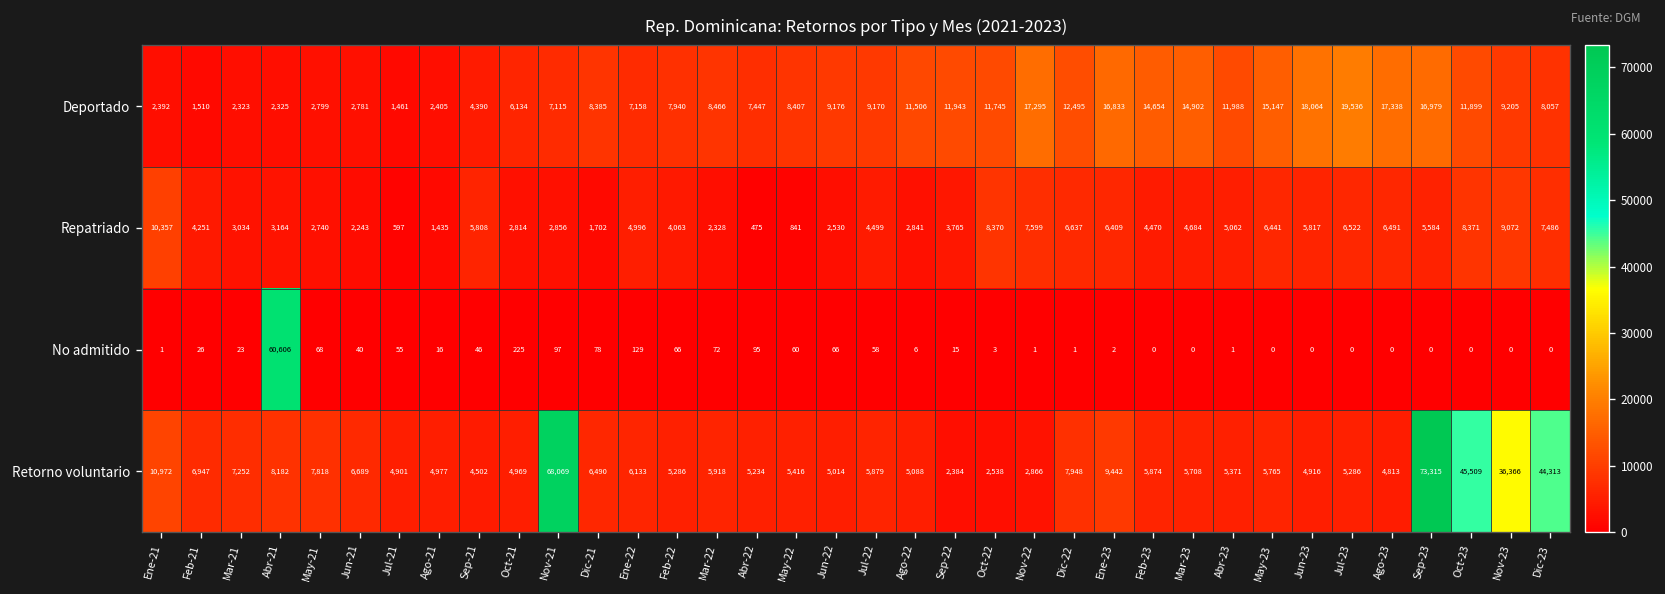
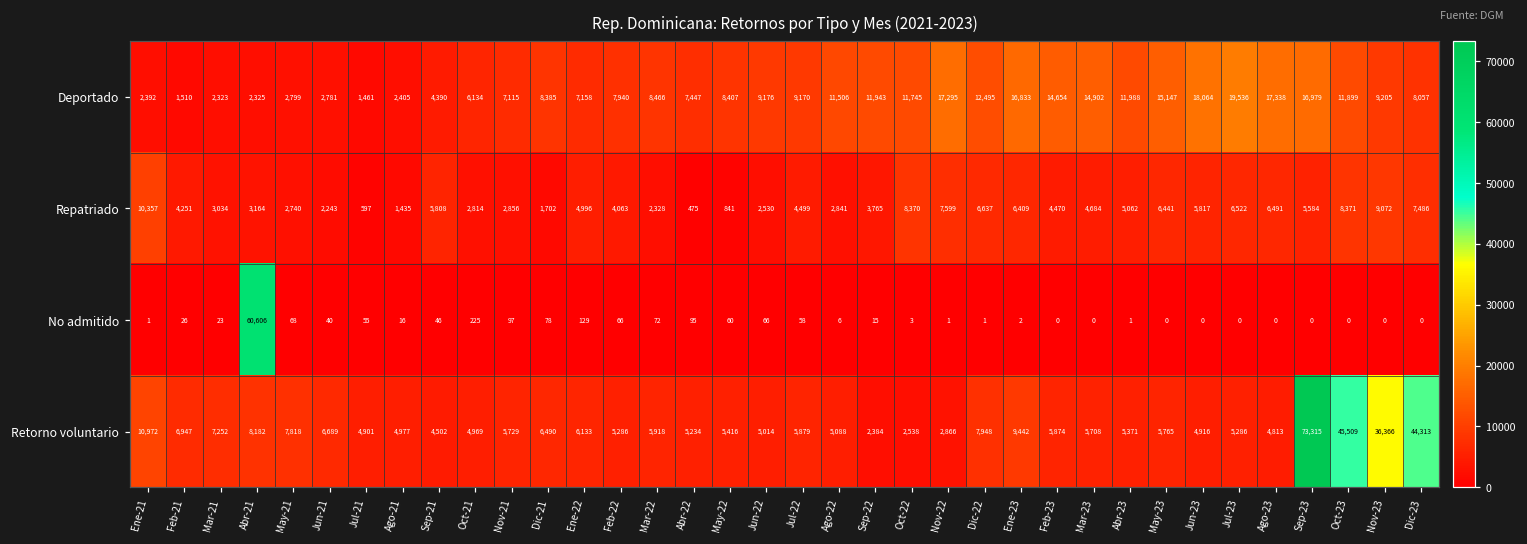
  {
    "Deportado": {
      "Ene-21": "2,392",
      "Feb-21": "1,510",
      "Mar-21": "2,323",
      "Abr-21": "2,325",
      "May-21": "2,799",
      "Jun-21": "2,781",
      "Jul-21": "1,461",
      "Ago-21": "2,405",
      "Sep-21": "4,390",
      "Oct-21": "6,134",
      "Nov-21": "7,115",
      "Dic-21": "8,385",
      "Ene-22": "7,158",
      "Feb-22": "7,940",
      "Mar-22": "8,466",
      "Abr-22": "7,447",
      "May-22": "8,407",
      "Jun-22": "9,176",
      "Jul-22": "9,170",
      "Ago-22": "11,506",
      "Sep-22": "11,943",
      "Oct-22": "11,745",
      "Nov-22": "17,295",
      "Dic-22": "12,495",
      "Ene-23": "16,833",
      "Feb-23": "14,654",
      "Mar-23": "14,902",
      "Abr-23": "11,988",
      "May-23": "15,147",
      "Jun-23": "18,064",
      "Jul-23": "19,536",
      "Ago-23": "17,338",
      "Sep-23": "16,979",
      "Oct-23": "11,899",
      "Nov-23": "9,205",
      "Dic-23": "8,057"
    },
    "Repatriado": {
      "Ene-21": "10,357",
      "Feb-21": "4,251",
      "Mar-21": "3,034",
      "Abr-21": "3,164",
      "May-21": "2,740",
      "Jun-21": "2,243",
      "Jul-21": "597",
      "Ago-21": "1,435",
      "Sep-21": "5,808",
      "Oct-21": "2,814",
      "Nov-21": "2,856",
      "Dic-21": "1,702",
      "Ene-22": "4,996",
      "Feb-22": "4,063",
      "Mar-22": "2,328",
      "Abr-22": "475",
      "May-22": "841",
      "Jun-22": "2,530",
      "Jul-22": "4,499",
      "Ago-22": "2,841",
      "Sep-22": "3,765",
      "Oct-22": "8,370",
      "Nov-22": "7,599",
      "Dic-22": "6,637",
      "Ene-23": "6,409",
      "Feb-23": "4,470",
      "Mar-23": "4,684",
      "Abr-23": "5,062",
      "May-23": "6,441",
      "Jun-23": "5,817",
      "Jul-23": "6,522",
      "Ago-23": "6,491",
      "Sep-23": "5,584",
      "Oct-23": "8,371",
      "Nov-23": "9,072",
      "Dic-23": "7,486"
    },
    "No admitido": {
      "Ene-21": "1",
      "Feb-21": "26",
      "Mar-21": "23",
      "Abr-21": "60,606",
      "May-21": "68",
      "Jun-21": "40",
      "Jul-21": "55",
      "Ago-21": "16",
      "Sep-21": "46",
      "Oct-21": "225",
      "Nov-21": "97",
      "Dic-21": "78",
      "Ene-22": "129",
      "Feb-22": "66",
      "Mar-22": "72",
      "Abr-22": "95",
      "May-22": "60",
      "Jun-22": "66",
      "Jul-22": "58",
      "Ago-22": "6",
      "Sep-22": "15",
      "Oct-22": "3",
      "Nov-22": "1",
      "Dic-22": "1",
      "Ene-23": "2",
      "Feb-23": "0",
      "Mar-23": "0",
      "Abr-23": "1",
      "May-23": "0",
      "Jun-23": "0",
      "Jul-23": "0",
      "Ago-23": "0",
      "Sep-23": "0",
      "Oct-23": "0",
      "Nov-23": "0",
      "Dic-23": "0"
    },
    "Retorno voluntario": {
      "Ene-21": "10,972",
      "Feb-21": "6,947",
      "Mar-21": "7,252",
      "Abr-21": "8,182",
      "May-21": "7,818",
      "Jun-21": "6,689",
      "Jul-21": "4,901",
      "Ago-21": "4,977",
      "Sep-21": "4,502",
      "Oct-21": "4,969",
-     "Nov-21": "68,069",
+     "Nov-21": "5,729",
      "Dic-21": "6,490",
      "Ene-22": "6,133",
      "Feb-22": "5,286",
      "Mar-22": "5,918",
      "Abr-22": "5,234",
      "May-22": "5,416",
      "Jun-22": "5,014",
      "Jul-22": "5,879",
      "Ago-22": "5,088",
      "Sep-22": "2,384",
      "Oct-22": "2,538",
      "Nov-22": "2,866",
      "Dic-22": "7,948",
      "Ene-23": "9,442",
      "Feb-23": "5,874",
      "Mar-23": "5,708",
      "Abr-23": "5,371",
      "May-23": "5,765",
      "Jun-23": "4,916",
      "Jul-23": "5,286",
      "Ago-23": "4,813",
      "Sep-23": "73,315",
      "Oct-23": "45,509",
      "Nov-23": "36,366",
      "Dic-23": "44,313"
    }
  }
